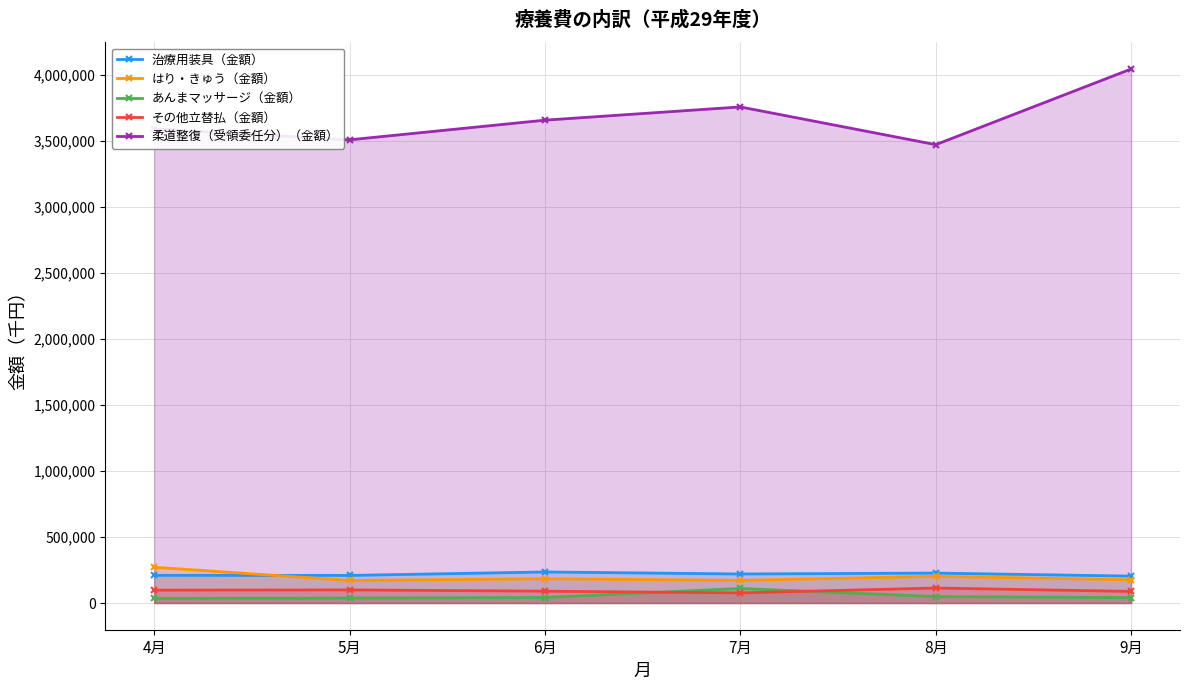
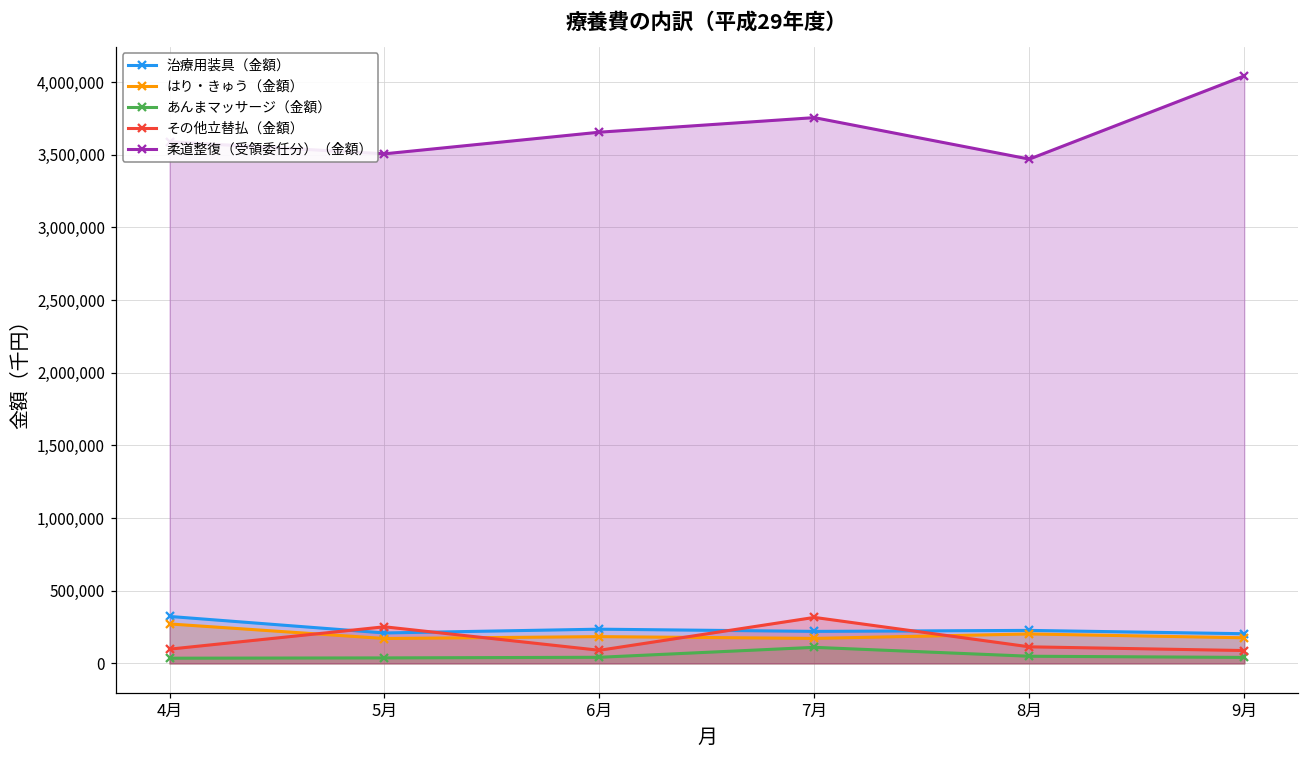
  {
    "治療用装具（金額）": {
-     "4月": "210,000",
+     "4月": "320,000",
      "5月": "210,000",
      "6月": "230,000",
      "7月": "220,000",
      "8月": "230,000",
      "9月": "200,000"
    },
    "はり・きゅう（金額）": {
      "4月": "270,000",
      "5月": "170,000",
      "6月": "180,000",
      "7月": "170,000",
      "8月": "200,000",
      "9月": "180,000"
    },
    "あんまマッサージ（金額）": {
      "4月": "40,000",
      "5月": "40,000",
      "6月": "40,000",
      "7月": "110,000",
      "8月": "50,000",
      "9月": "40,000"
    },
    "その他立替払（金額）": {
      "4月": "100,000",
-     "5月": "100,000",
+     "5月": "250,000",
      "6月": "90,000",
-     "7月": "80,000",
+     "7月": "320,000",
      "8月": "110,000",
      "9月": "90,000"
    },
    "柔道整復（受領委任分）（金額）": {
      "5月": "3,510,000",
      "6月": "3,660,000",
      "7月": "3,760,000",
      "8月": "3,470,000",
      "9月": "4,040,000"
    }
  }
